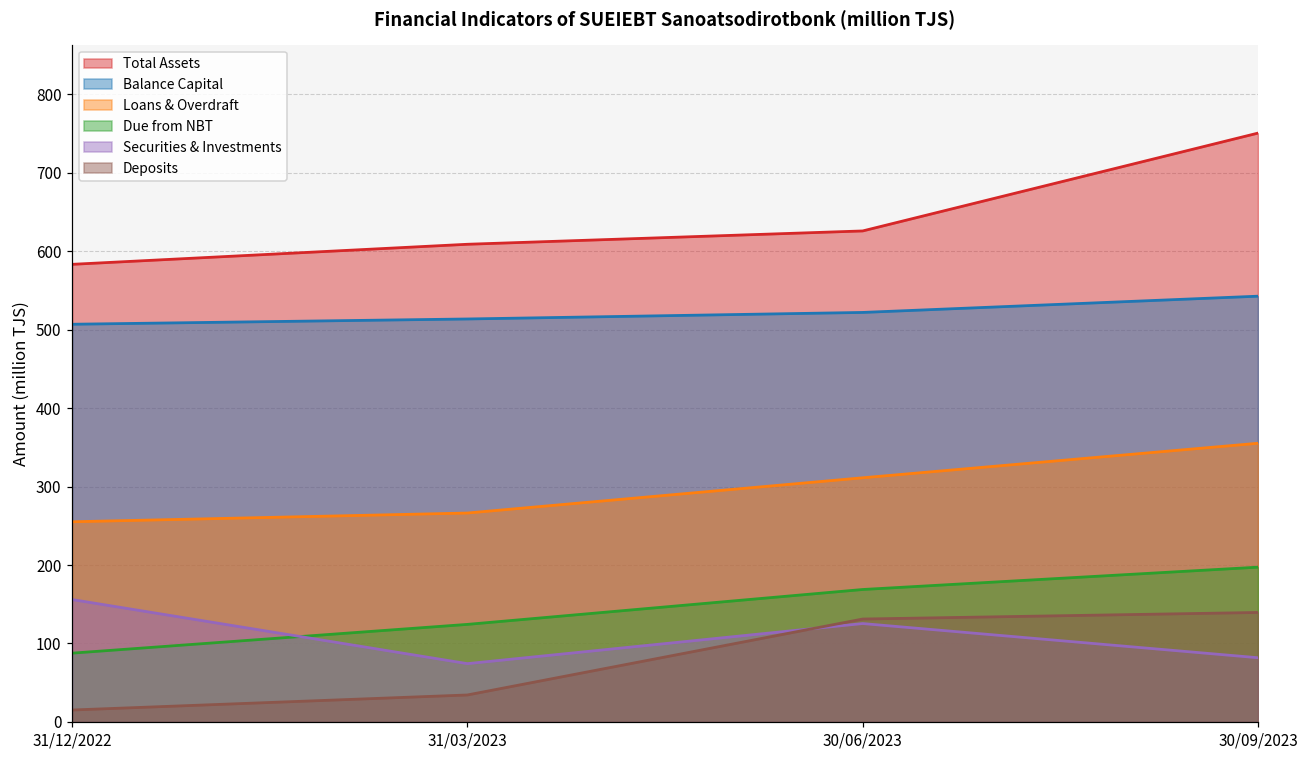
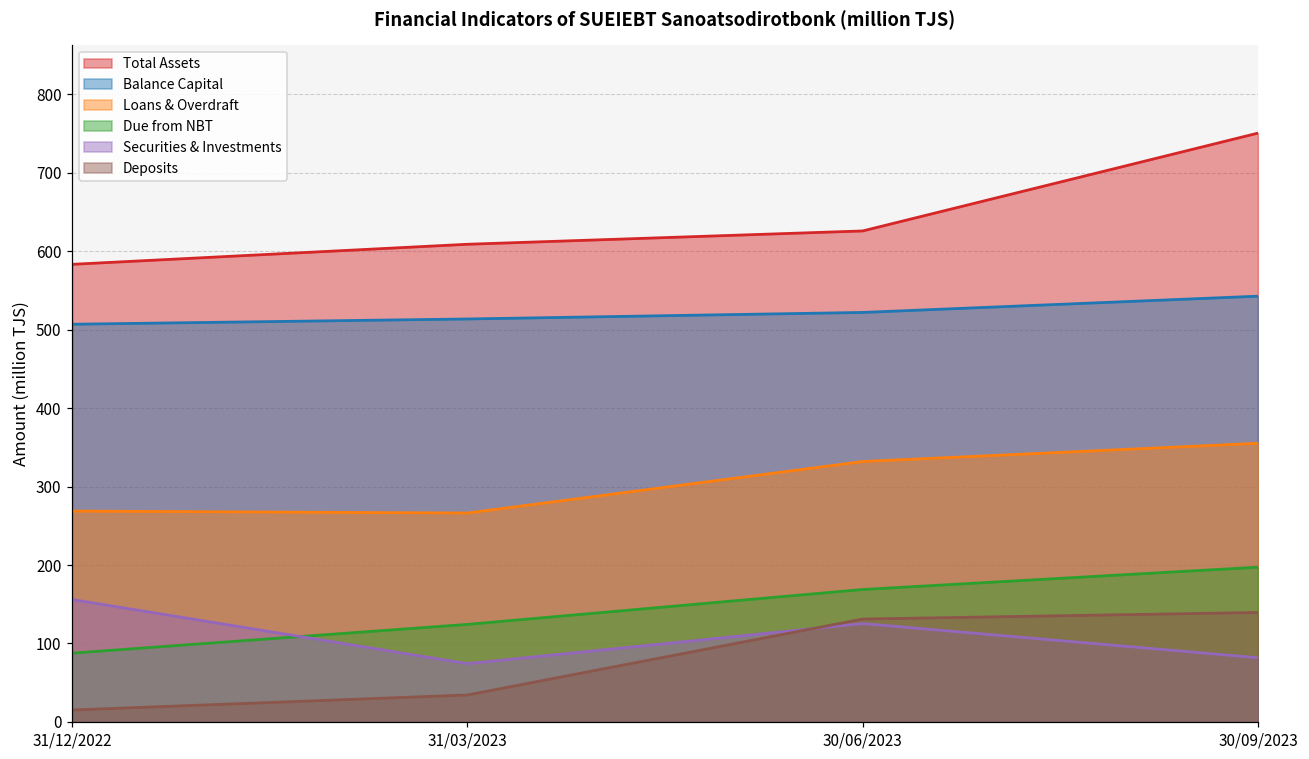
  {
    "Total Assets": {
      "31/12/2022": 580,
      "31/03/2023": 610,
      "30/06/2023": 630,
      "30/09/2023": 750
    },
    "Balance Capital": {
      "31/12/2022": 510,
      "31/03/2023": 510,
      "30/06/2023": 520,
      "30/09/2023": 540
    },
    "Loans & Overdraft": {
-     "31/12/2022": 260,
+     "31/12/2022": 270,
      "31/03/2023": 270,
-     "30/06/2023": 310,
+     "30/06/2023": 330,
      "30/09/2023": 360
    },
    "Due from NBT": {
      "31/12/2022": 90,
      "31/03/2023": 120,
      "30/06/2023": 170,
      "30/09/2023": 200
    },
    "Securities & Investments": {
      "31/12/2022": 160,
      "31/03/2023": 70,
      "30/06/2023": 130,
      "30/09/2023": 80
    },
    "Deposits": {
      "31/12/2022": 20,
      "31/03/2023": 30,
      "30/06/2023": 130,
      "30/09/2023": 140
    }
  }
